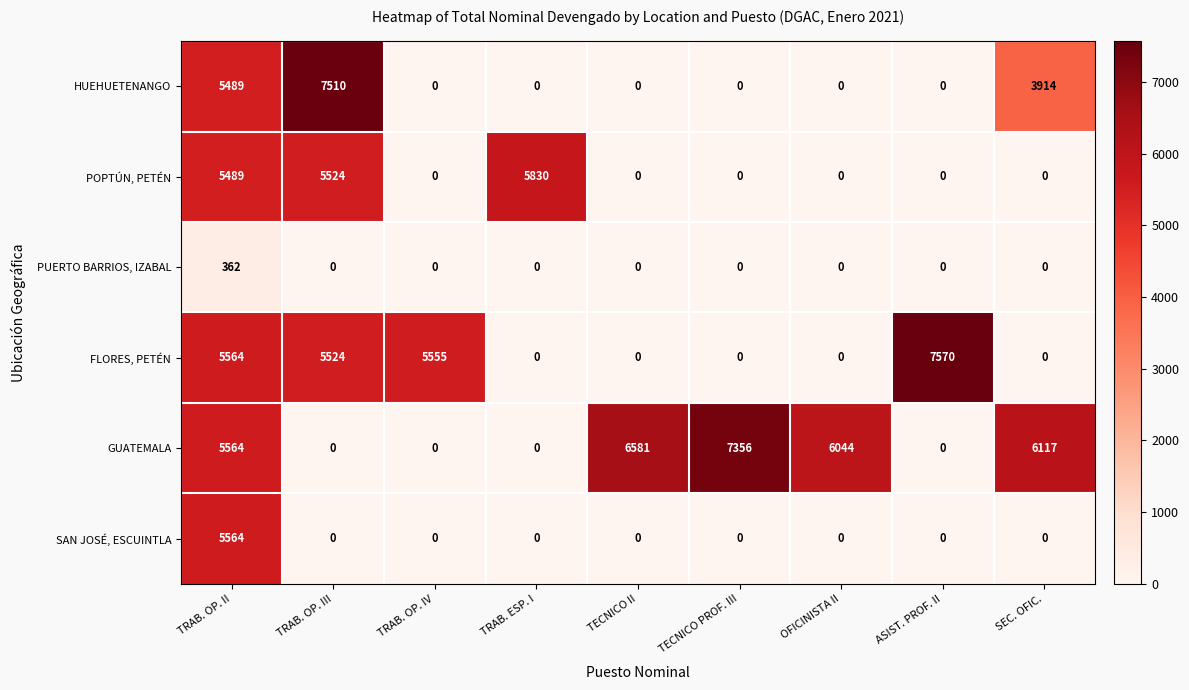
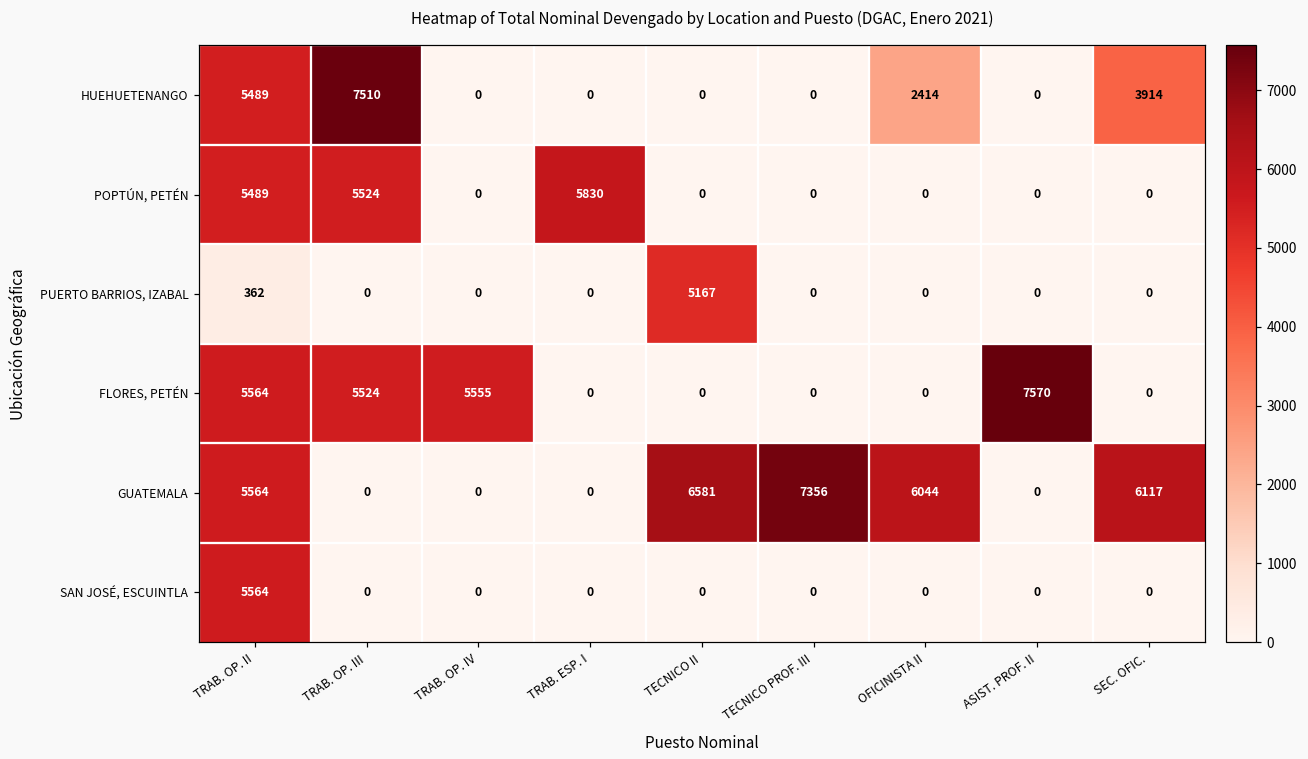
  {
    "HUEHUETENANGO": {
      "TRAB. OP. II": 5489,
      "TRAB. OP. III": 7510,
      "TRAB. OP. IV": 0,
      "TRAB. ESP. I": 0,
      "TECNICO II": 0,
      "TECNICO PROF. III": 0,
-     "OFICINISTA II": 0,
+     "OFICINISTA II": 2414,
      "ASIST. PROF. II": 0,
      "SEC. OFIC.": 3914
    },
    "POPTÚN, PETÉN": {
      "TRAB. OP. II": 5489,
      "TRAB. OP. III": 5524,
      "TRAB. OP. IV": 0,
      "TRAB. ESP. I": 5830,
      "TECNICO II": 0,
      "TECNICO PROF. III": 0,
      "OFICINISTA II": 0,
      "ASIST. PROF. II": 0,
      "SEC. OFIC.": 0
    },
    "PUERTO BARRIOS, IZABAL": {
      "TRAB. OP. II": 362,
      "TRAB. OP. III": 0,
      "TRAB. OP. IV": 0,
      "TRAB. ESP. I": 0,
-     "TECNICO II": 0,
+     "TECNICO II": 5167,
      "TECNICO PROF. III": 0,
      "OFICINISTA II": 0,
      "ASIST. PROF. II": 0,
      "SEC. OFIC.": 0
    },
    "FLORES, PETÉN": {
      "TRAB. OP. II": 5564,
      "TRAB. OP. III": 5524,
      "TRAB. OP. IV": 5555,
      "TRAB. ESP. I": 0,
      "TECNICO II": 0,
      "TECNICO PROF. III": 0,
      "OFICINISTA II": 0,
      "ASIST. PROF. II": 7570,
      "SEC. OFIC.": 0
    },
    "GUATEMALA": {
      "TRAB. OP. II": 5564,
      "TRAB. OP. III": 0,
      "TRAB. OP. IV": 0,
      "TRAB. ESP. I": 0,
      "TECNICO II": 6581,
      "TECNICO PROF. III": 7356,
      "OFICINISTA II": 6044,
      "ASIST. PROF. II": 0,
      "SEC. OFIC.": 6117
    },
    "SAN JOSÉ, ESCUINTLA": {
      "TRAB. OP. II": 5564,
      "TRAB. OP. III": 0,
      "TRAB. OP. IV": 0,
      "TRAB. ESP. I": 0,
      "TECNICO II": 0,
      "TECNICO PROF. III": 0,
      "OFICINISTA II": 0,
      "ASIST. PROF. II": 0,
      "SEC. OFIC.": 0
    }
  }
